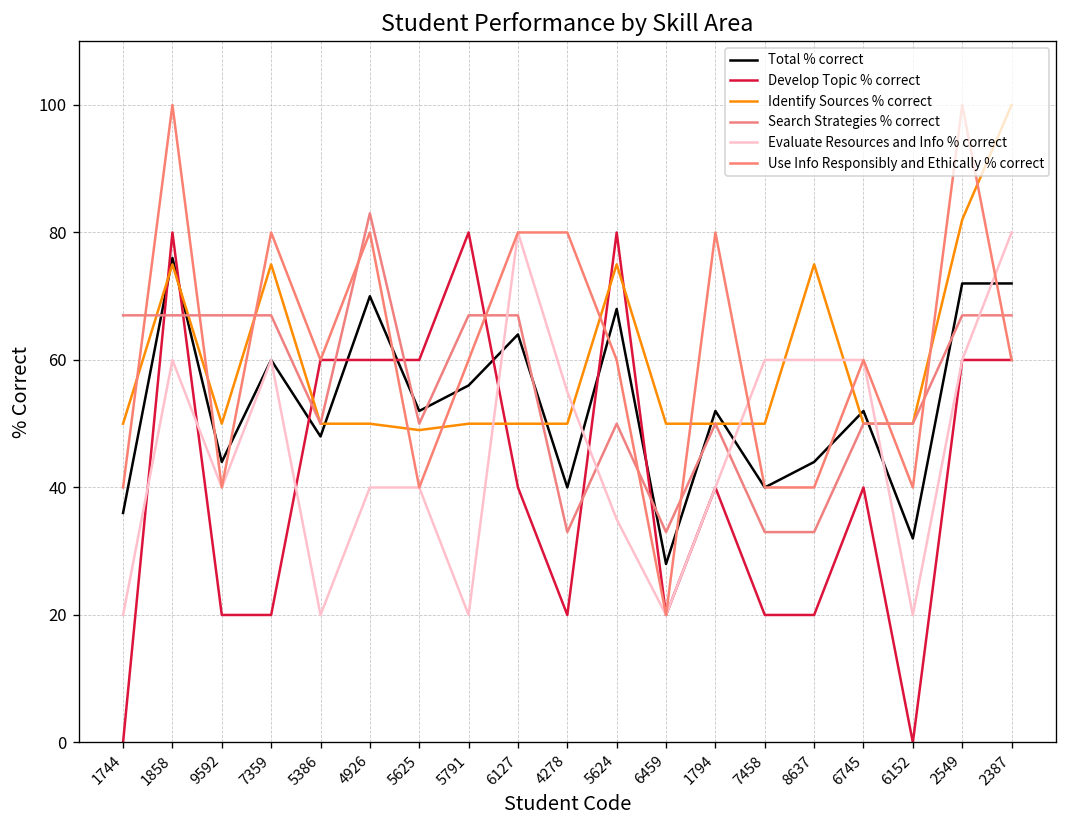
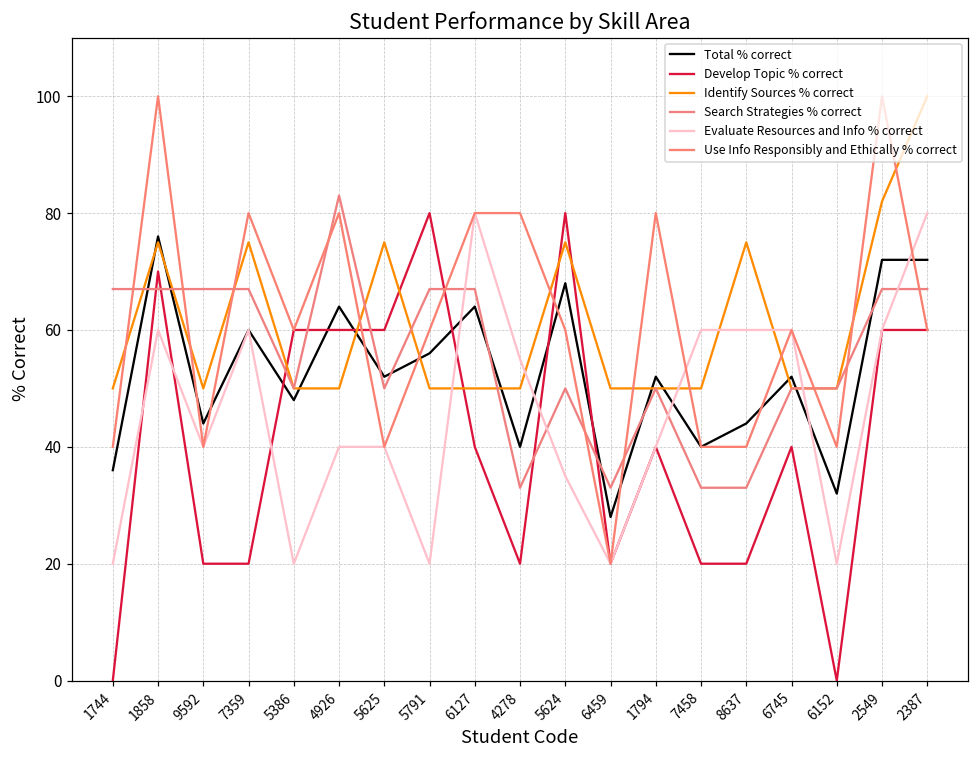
  {
    "Total % correct": {
      "1744": 36,
      "1858": 76,
      "9592": 44,
      "5386": 48,
-     "4926": 70,
+     "4926": 64,
      "5625": 52,
      "5791": 56,
      "6127": 64,
      "4278": 40,
      "5624": 68,
      "6459": 28,
      "1794": 52,
      "8637": 44,
      "6745": 52,
      "6152": 32,
      "2549": 72,
      "2387": 72
    },
    "Develop Topic % correct": {
      "1744": 0,
-     "1858": 80,
+     "1858": 70,
      "9592": 20,
      "7359": 20,
      "4926": 60,
      "5625": 60,
      "5791": 80,
      "6127": 40,
      "4278": 20,
      "5624": 80,
      "7458": 20,
      "8637": 20,
      "6745": 40,
      "6152": 0
    },
    "Identify Sources % correct": {
      "1744": 50,
      "1858": 75,
      "9592": 50,
      "7359": 75,
      "4926": 50,
-     "5625": 49,
+     "5625": 75,
      "5791": 50,
      "6127": 50,
      "4278": 50,
      "5624": 75,
      "6459": 50,
      "7458": 50,
      "8637": 75,
      "2549": 82
    },
    "Evaluate Resources and Info % correct": {
      "1744": 20,
      "1858": 60,
      "5386": 20,
      "4926": 40,
      "5791": 20,
      "4278": 55,
      "5624": 35,
      "7458": 60,
      "8637": 60,
      "6152": 20,
      "2387": 80
    }
  }
